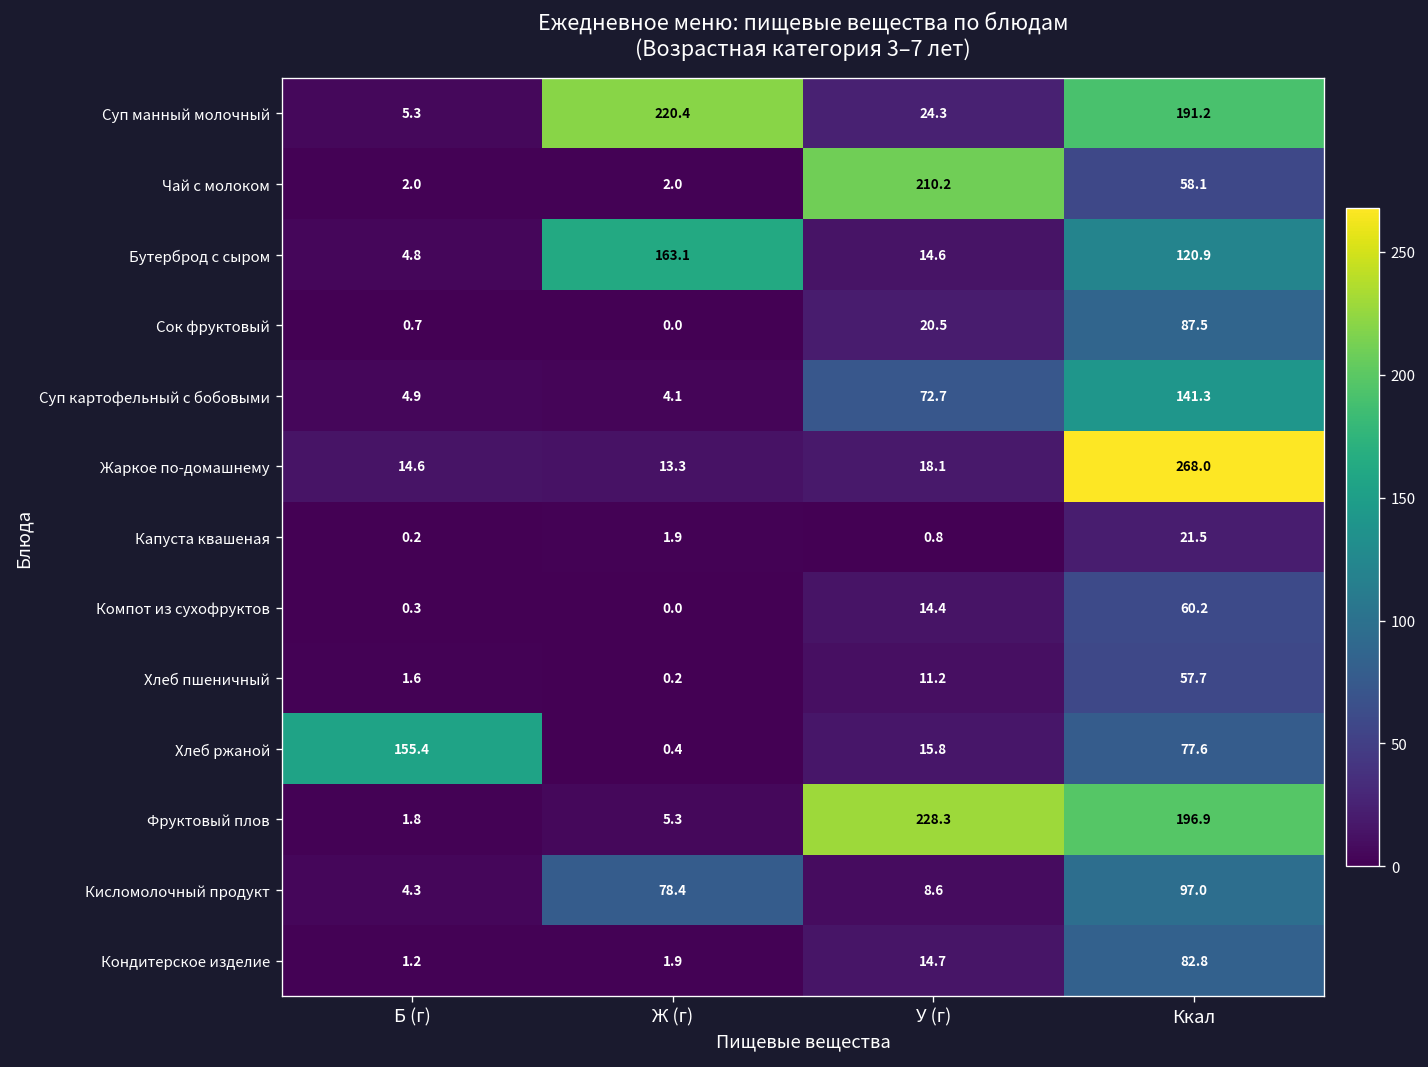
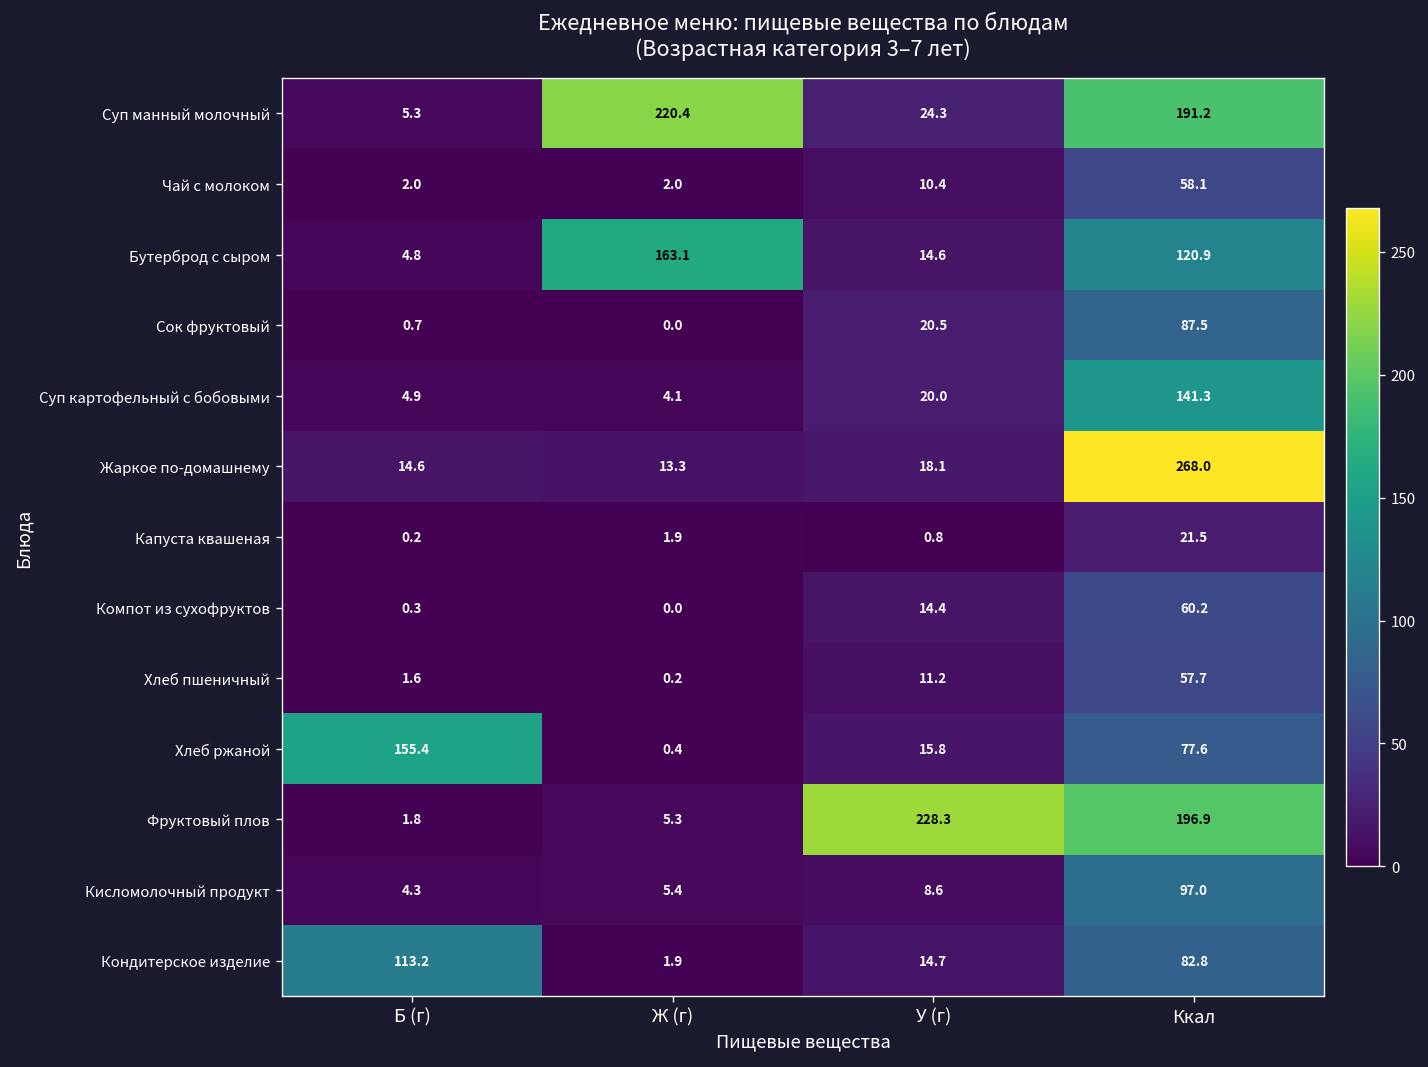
  {
    "Суп манный молочный": {
      "Б (г)": 5.3,
      "Ж (г)": 220.4,
      "У (г)": 24.3,
      "Ккал": 191.2
    },
    "Чай с молоком": {
      "Б (г)": 2.0,
      "Ж (г)": 2.0,
-     "У (г)": 210.2,
+     "У (г)": 10.4,
      "Ккал": 58.1
    },
    "Бутерброд с сыром": {
      "Б (г)": 4.8,
      "Ж (г)": 163.1,
      "У (г)": 14.6,
      "Ккал": 120.9
    },
    "Сок фруктовый": {
      "Б (г)": 0.7,
      "Ж (г)": 0.0,
      "У (г)": 20.5,
      "Ккал": 87.5
    },
    "Суп картофельный с бобовыми": {
      "Б (г)": 4.9,
      "Ж (г)": 4.1,
-     "У (г)": 72.7,
+     "У (г)": 20.0,
      "Ккал": 141.3
    },
    "Жаркое по-домашнему": {
      "Б (г)": 14.6,
      "Ж (г)": 13.3,
      "У (г)": 18.1,
      "Ккал": 268.0
    },
    "Капуста квашеная": {
      "Б (г)": 0.2,
      "Ж (г)": 1.9,
      "У (г)": 0.8,
      "Ккал": 21.5
    },
    "Компот из сухофруктов": {
      "Б (г)": 0.3,
      "Ж (г)": 0.0,
      "У (г)": 14.4,
      "Ккал": 60.2
    },
    "Хлеб пшеничный": {
      "Б (г)": 1.6,
      "Ж (г)": 0.2,
      "У (г)": 11.2,
      "Ккал": 57.7
    },
    "Хлеб ржаной": {
      "Б (г)": 155.4,
      "Ж (г)": 0.4,
      "У (г)": 15.8,
      "Ккал": 77.6
    },
    "Фруктовый плов": {
      "Б (г)": 1.8,
      "Ж (г)": 5.3,
      "У (г)": 228.3,
      "Ккал": 196.9
    },
    "Кисломолочный продукт": {
      "Б (г)": 4.3,
-     "Ж (г)": 78.4,
+     "Ж (г)": 5.4,
      "У (г)": 8.6,
      "Ккал": 97.0
    },
    "Кондитерское изделие": {
-     "Б (г)": 1.2,
+     "Б (г)": 113.2,
      "Ж (г)": 1.9,
      "У (г)": 14.7,
      "Ккал": 82.8
    }
  }
